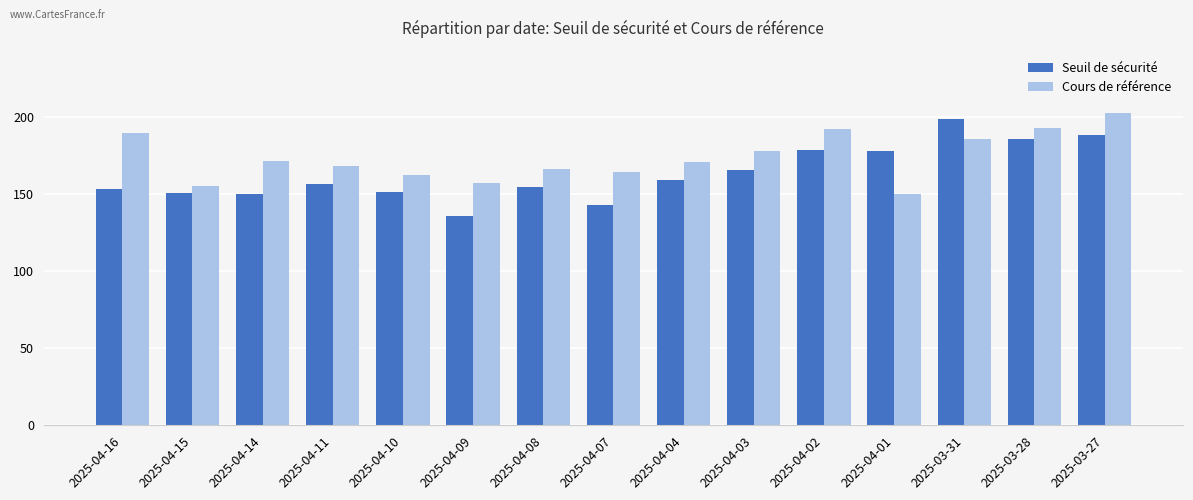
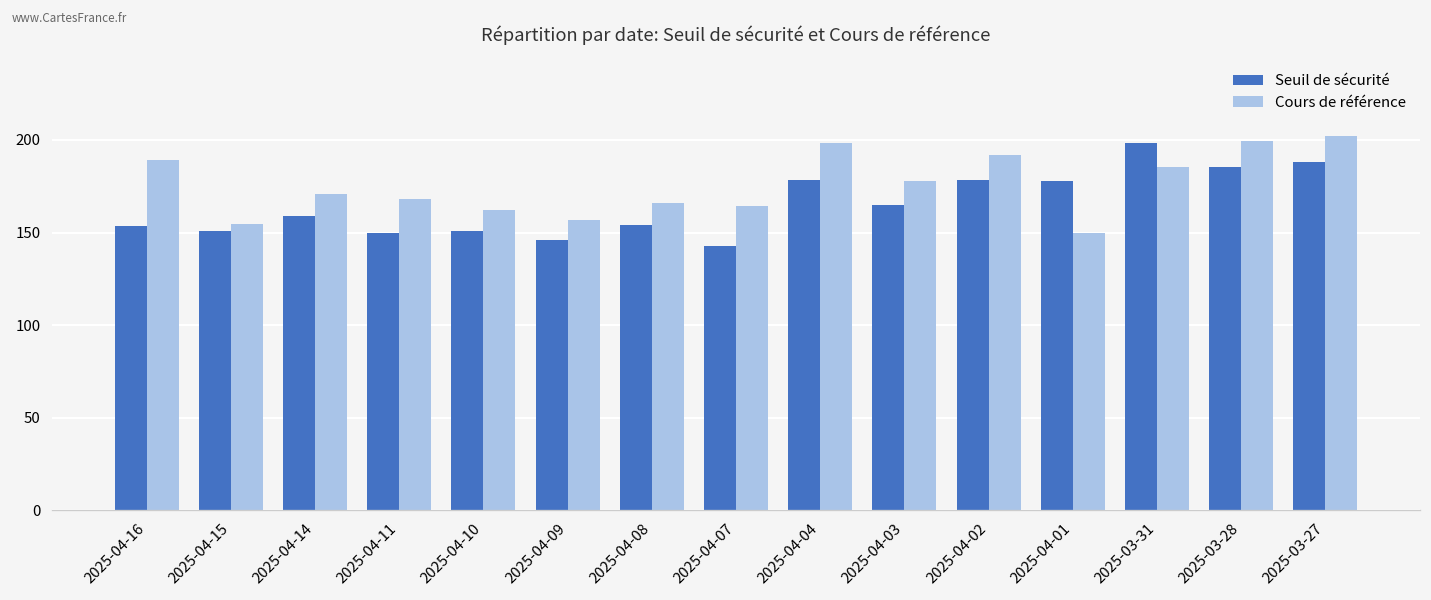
  {
    "Seuil de sécurité": {
      "2025-04-16": 153,
      "2025-04-15": 151,
-     "2025-04-14": 150,
-     "2025-04-11": 156,
+     "2025-04-14": 159,
+     "2025-04-11": 150,
      "2025-04-10": 151,
-     "2025-04-09": 136,
+     "2025-04-09": 146,
      "2025-04-08": 154,
      "2025-04-07": 143,
-     "2025-04-04": 159,
+     "2025-04-04": 179,
      "2025-04-03": 165,
      "2025-04-02": 179,
      "2025-04-01": 178,
      "2025-03-31": 198,
      "2025-03-28": 185,
      "2025-03-27": 188
    },
    "Cours de référence": {
      "2025-04-16": 189,
      "2025-04-15": 155,
      "2025-04-14": 171,
      "2025-04-11": 168,
      "2025-04-10": 162,
      "2025-04-09": 157,
      "2025-04-08": 166,
      "2025-04-07": 164,
-     "2025-04-04": 171,
+     "2025-04-04": 198,
      "2025-04-03": 178,
      "2025-04-02": 192,
      "2025-04-01": 150,
      "2025-03-31": 185,
-     "2025-03-28": 193,
+     "2025-03-28": 199,
      "2025-03-27": 202
    }
  }
